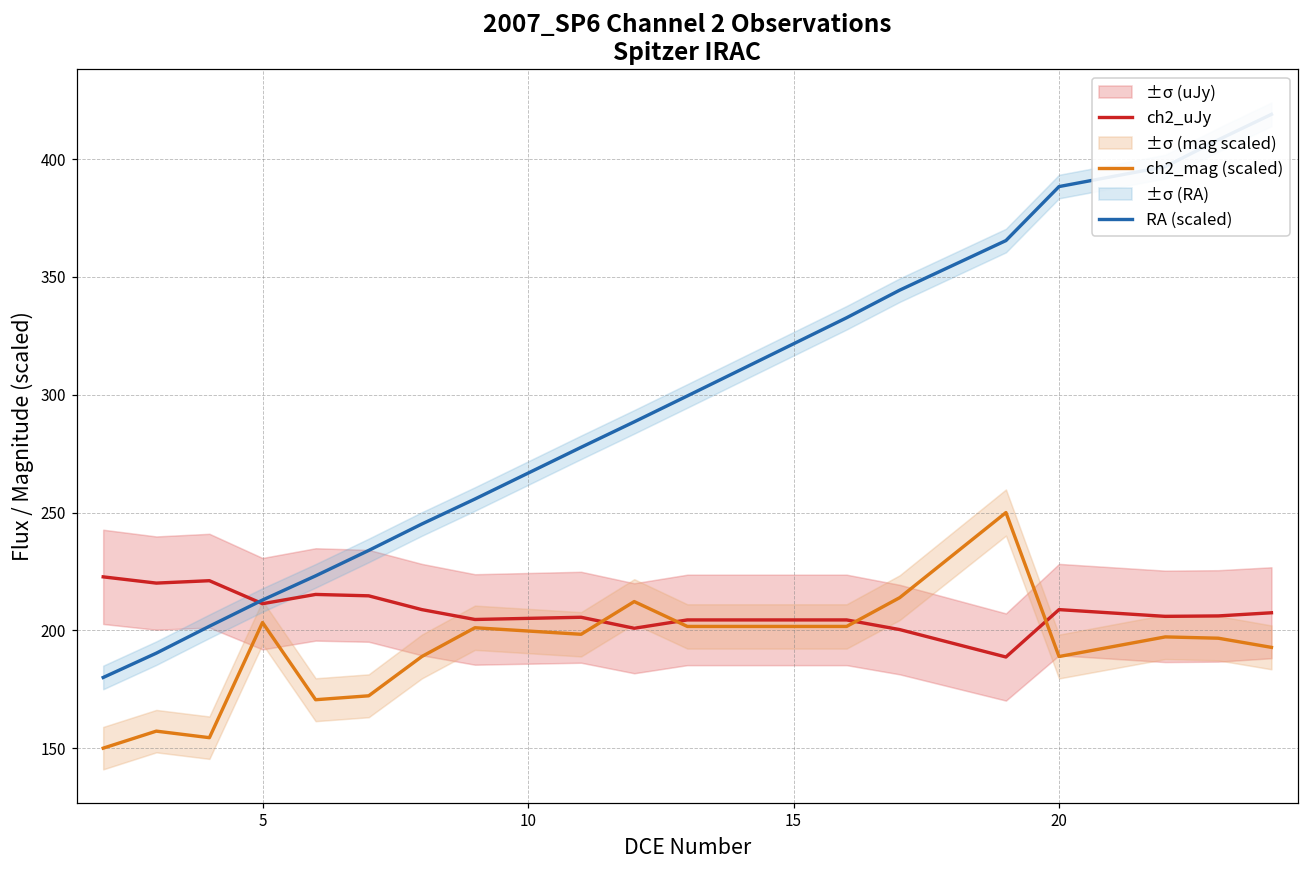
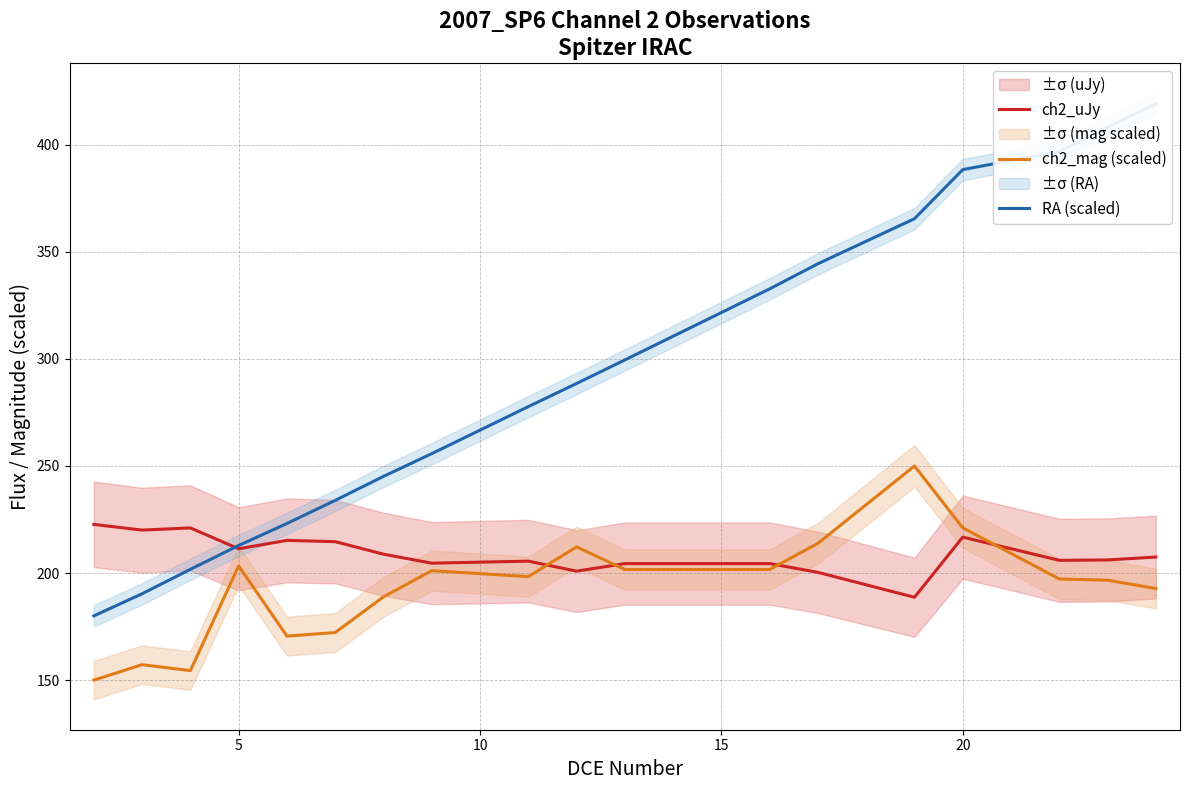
  {
    "ch2_uJy": {
      "5": 211,
-     "20": 209
+     "20": 217
    },
    "ch2_mag (scaled)": {
      "5": 203,
-     "20": 189
+     "20": 221
    },
    "RA (scaled)": {
      "20": 388
    }
  }
